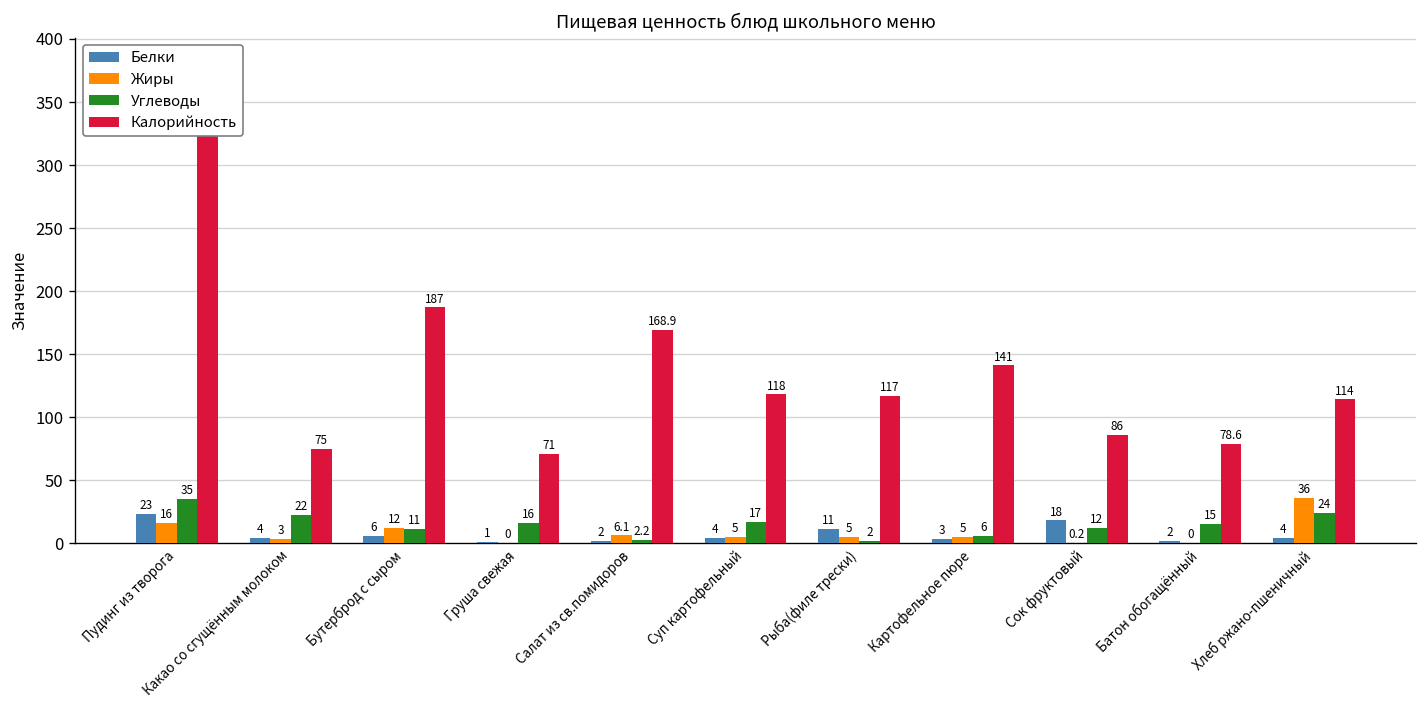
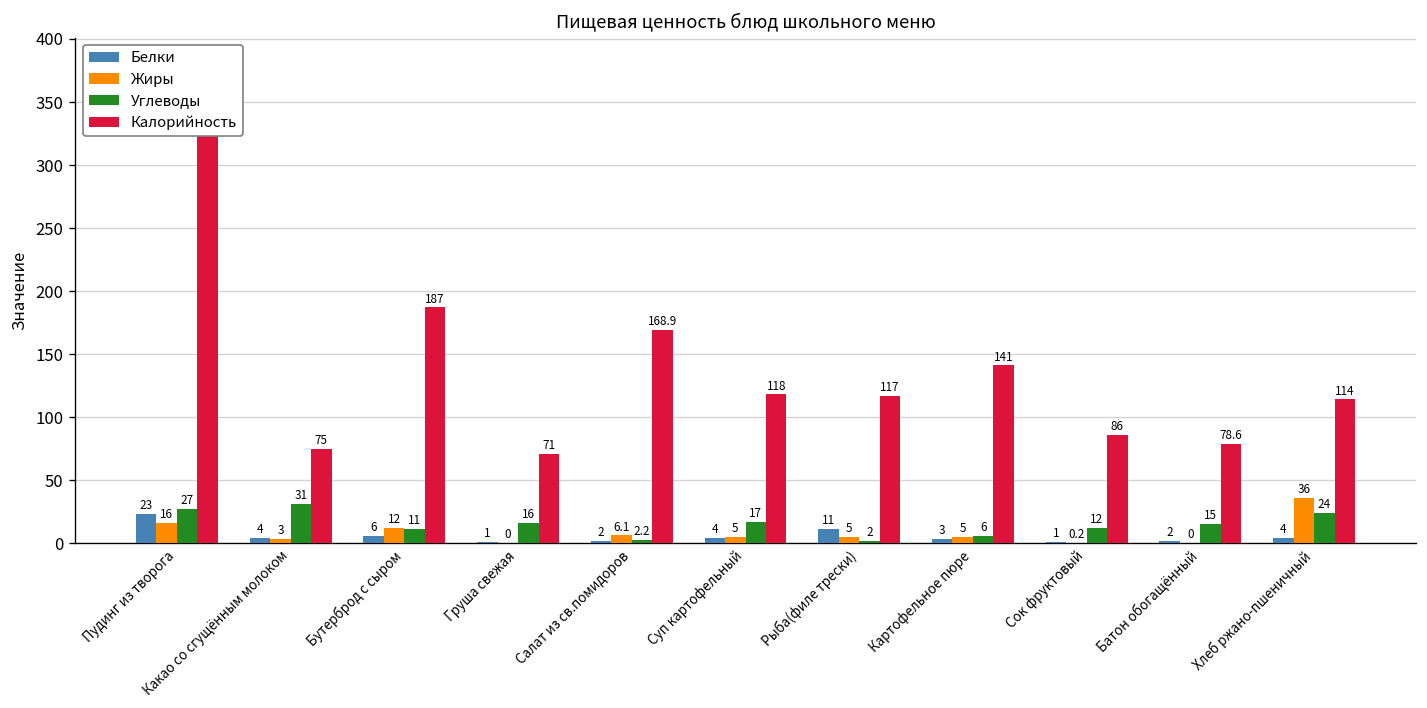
  {
    "Белки": {
      "Пудинг из творога": 23,
      "Какао со сгущённым молоком": 4,
      "Бутерброд с сыром": 6,
      "Груша свежая": 1,
      "Салат из св.помидоров": 2,
      "Суп картофельный": 4,
      "Рыба(филе трески)": 11,
      "Картофельное пюре": 3,
-     "Сок фруктовый": 18,
+     "Сок фруктовый": 1,
      "Батон обогащённый": 2,
      "Хлеб ржано-пшеничный": 4
    },
    "Жиры": {
      "Пудинг из творога": 16,
      "Какао со сгущённым молоком": 3,
      "Бутерброд с сыром": 12,
      "Груша свежая": 0,
      "Салат из св.помидоров": 6.1,
      "Суп картофельный": 5,
      "Рыба(филе трески)": 5,
      "Картофельное пюре": 5,
      "Сок фруктовый": 0.2,
      "Батон обогащённый": 0,
      "Хлеб ржано-пшеничный": 36
    },
    "Углеводы": {
-     "Пудинг из творога": 35,
-     "Какао со сгущённым молоком": 22,
+     "Пудинг из творога": 27,
+     "Какао со сгущённым молоком": 31,
      "Бутерброд с сыром": 11,
      "Груша свежая": 16,
      "Салат из св.помидоров": 2.2,
      "Суп картофельный": 17,
      "Рыба(филе трески)": 2,
      "Картофельное пюре": 6,
      "Сок фруктовый": 12,
      "Батон обогащённый": 15,
      "Хлеб ржано-пшеничный": 24
    },
    "Калорийность": {
      "Какао со сгущённым молоком": 75,
      "Бутерброд с сыром": 187,
      "Груша свежая": 71,
      "Салат из св.помидоров": 168.9,
      "Суп картофельный": 118,
      "Рыба(филе трески)": 117,
      "Картофельное пюре": 141,
      "Сок фруктовый": 86,
      "Батон обогащённый": 78.6,
      "Хлеб ржано-пшеничный": 114
    }
  }
